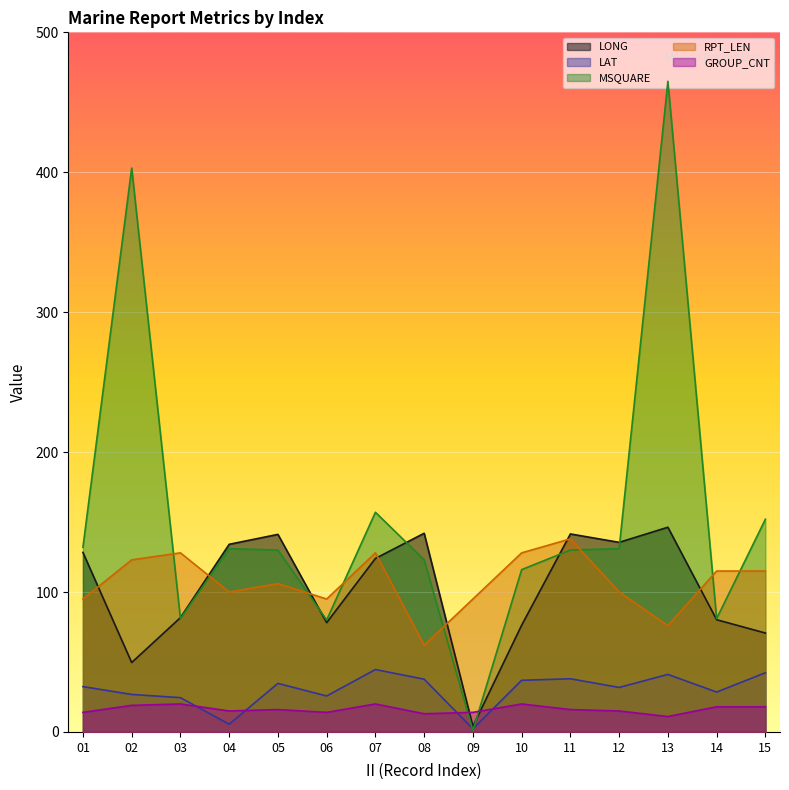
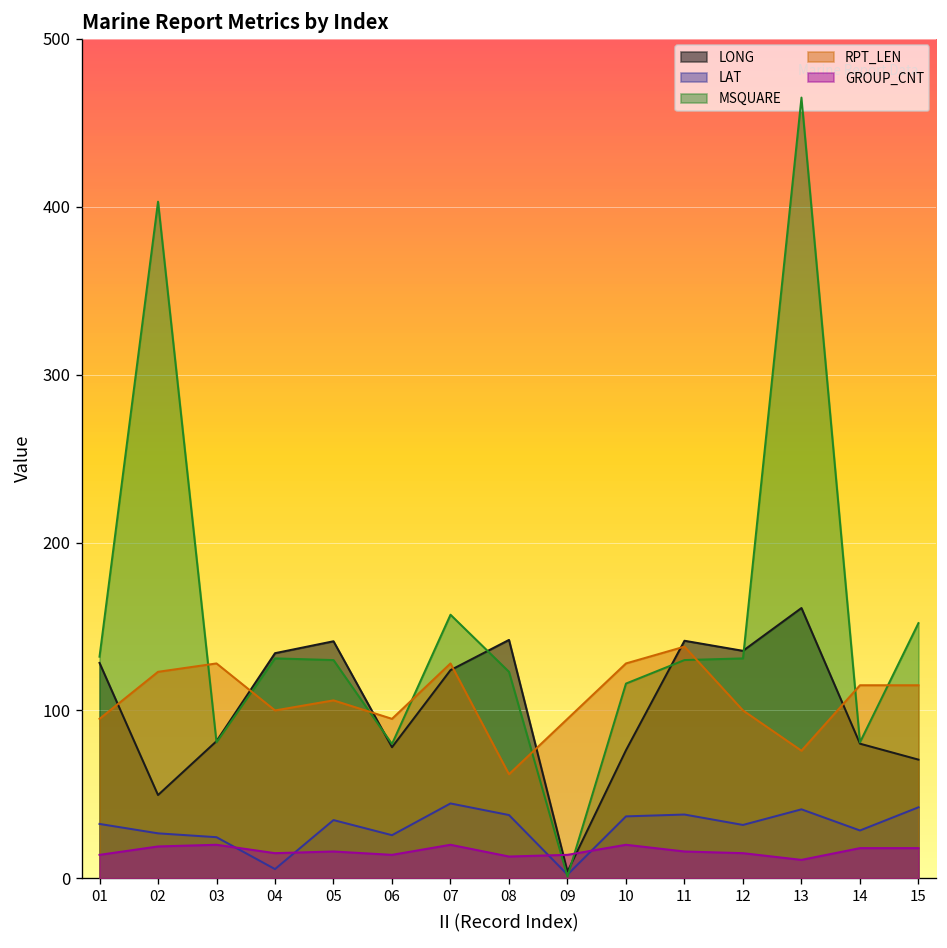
  {
    "LONG": {
      "01": 128,
      "02": 50,
      "04": 134,
      "05": 141,
      "06": 78,
      "07": 124,
      "08": 142,
      "09": 4,
      "10": 76,
      "11": 142,
      "12": 136,
-     "13": 146,
+     "13": 161,
      "15": 71
    },
    "LAT": {
      "01": 32,
      "02": 27,
      "03": 25,
      "04": 6,
      "05": 35,
      "06": 26,
      "07": 45,
      "08": 38,
      "10": 37,
      "11": 38,
      "12": 32,
      "13": 41,
      "14": 29,
      "15": 42
    },
    "MSQUARE": {
      "01": 132,
      "02": 403,
      "04": 131,
      "05": 130,
      "06": 80,
      "07": 157,
      "08": 123,
      "10": 116,
      "11": 130,
      "12": 131,
      "15": 152
    },
    "RPT_LEN": {
      "01": 95,
      "02": 123,
      "03": 128,
      "04": 100,
      "05": 106,
      "06": 95,
      "07": 128,
      "08": 62,
      "09": 95,
      "10": 128,
      "11": 138,
      "12": 100,
      "13": 76,
      "14": 115,
      "15": 115
    },
    "GROUP_CNT": {
      "01": 14,
      "02": 19,
      "03": 20,
      "04": 15,
      "05": 16,
      "06": 14,
      "07": 20,
      "08": 13,
      "09": 14,
      "10": 20,
      "11": 16,
      "12": 15,
      "13": 11,
      "14": 18,
      "15": 18
    }
  }
